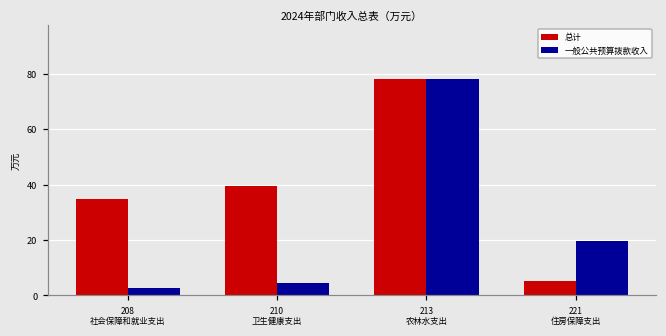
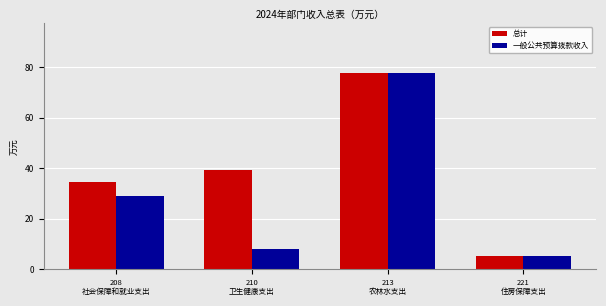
  {
    "总计": {
      "208 社会保障和就业支出": 35,
      "210 卫生健康支出": 39,
      "213 农林水支出": 78,
      "221 住房保障支出": 5
    },
    "一般公共预算拨款收入": {
-     "208 社会保障和就业支出": 3,
-     "210 卫生健康支出": 4,
+     "208 社会保障和就业支出": 29,
+     "210 卫生健康支出": 8,
      "213 农林水支出": 78,
-     "221 住房保障支出": 20
+     "221 住房保障支出": 5
    }
  }
